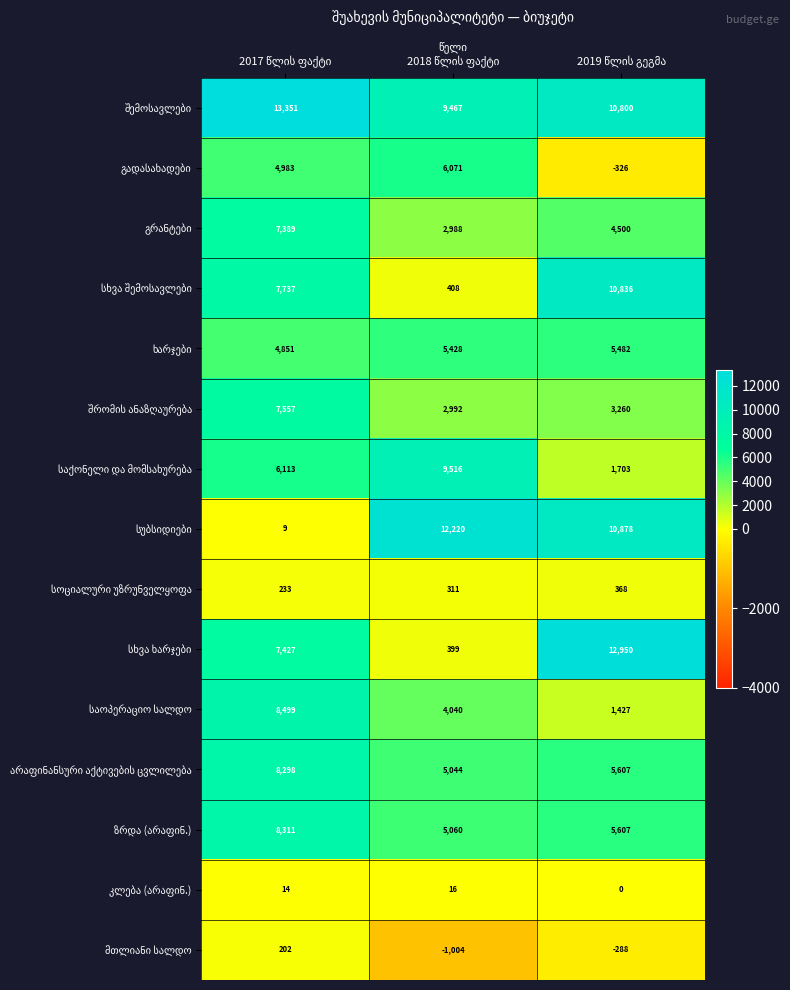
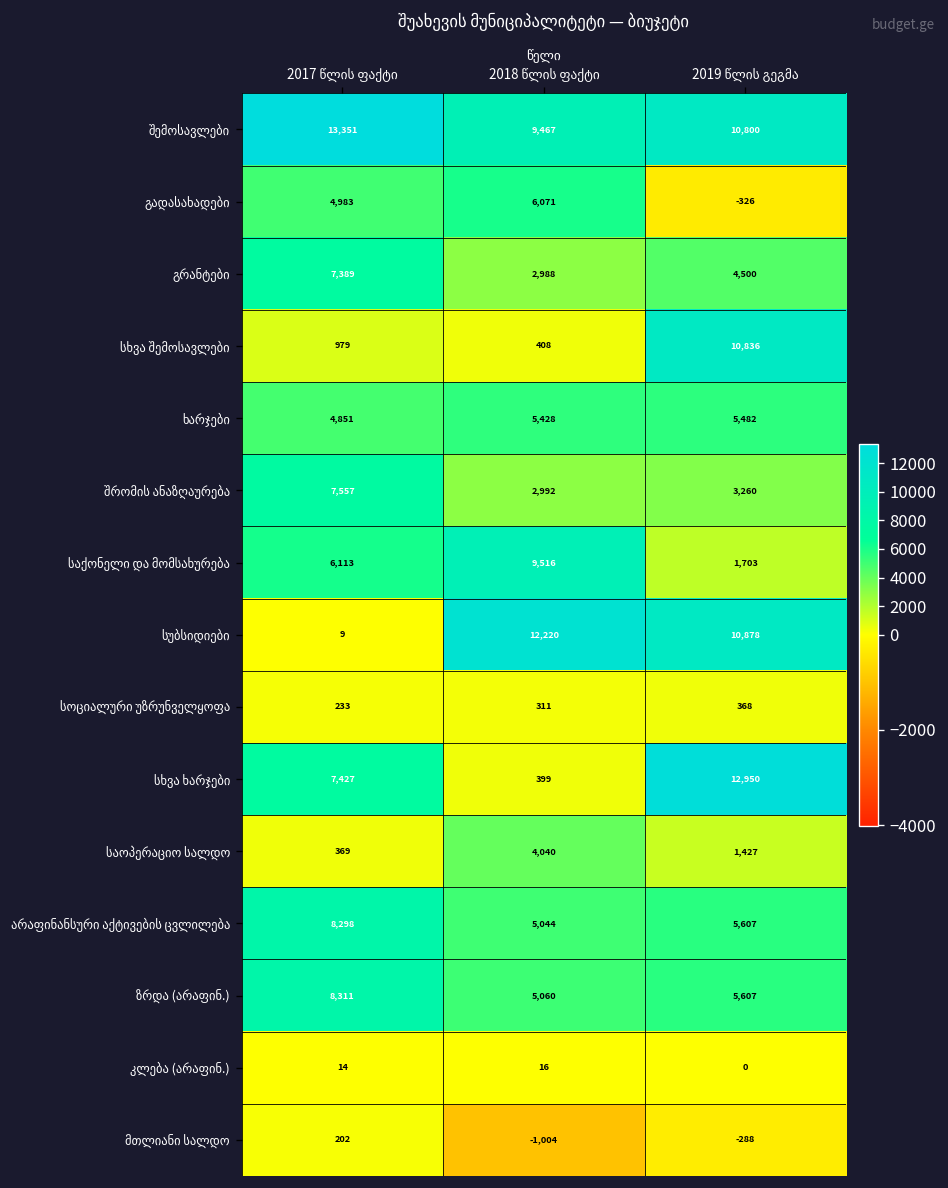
  {
    "შემოსავლები": {
      "2017 წლის ფაქტი": "13,351",
      "2018 წლის ფაქტი": "9,467",
      "2019 წლის გეგმა": "10,800"
    },
    "გადასახადები": {
      "2017 წლის ფაქტი": "4,983",
      "2018 წლის ფაქტი": "6,071",
      "2019 წლის გეგმა": "-326"
    },
    "გრანტები": {
      "2017 წლის ფაქტი": "7,389",
      "2018 წლის ფაქტი": "2,988",
      "2019 წლის გეგმა": "4,500"
    },
    "სხვა შემოსავლები": {
-     "2017 წლის ფაქტი": "7,737",
+     "2017 წლის ფაქტი": "979",
      "2018 წლის ფაქტი": "408",
      "2019 წლის გეგმა": "10,836"
    },
    "ხარჯები": {
      "2017 წლის ფაქტი": "4,851",
      "2018 წლის ფაქტი": "5,428",
      "2019 წლის გეგმა": "5,482"
    },
    "შრომის ანაზღაურება": {
      "2017 წლის ფაქტი": "7,557",
      "2018 წლის ფაქტი": "2,992",
      "2019 წლის გეგმა": "3,260"
    },
    "საქონელი და მომსახურება": {
      "2017 წლის ფაქტი": "6,113",
      "2018 წლის ფაქტი": "9,516",
      "2019 წლის გეგმა": "1,703"
    },
    "სუბსიდიები": {
      "2017 წლის ფაქტი": "9",
      "2018 წლის ფაქტი": "12,220",
      "2019 წლის გეგმა": "10,878"
    },
    "სოციალური უზრუნველყოფა": {
      "2017 წლის ფაქტი": "233",
      "2018 წლის ფაქტი": "311",
      "2019 წლის გეგმა": "368"
    },
    "სხვა ხარჯები": {
      "2017 წლის ფაქტი": "7,427",
      "2018 წლის ფაქტი": "399",
      "2019 წლის გეგმა": "12,950"
    },
    "საოპერაციო სალდო": {
-     "2017 წლის ფაქტი": "8,499",
+     "2017 წლის ფაქტი": "369",
      "2018 წლის ფაქტი": "4,040",
      "2019 წლის გეგმა": "1,427"
    },
    "არაფინანსური აქტივების ცვლილება": {
      "2017 წლის ფაქტი": "8,298",
      "2018 წლის ფაქტი": "5,044",
      "2019 წლის გეგმა": "5,607"
    },
    "ზრდა (არაფინ.)": {
      "2017 წლის ფაქტი": "8,311",
      "2018 წლის ფაქტი": "5,060",
      "2019 წლის გეგმა": "5,607"
    },
    "კლება (არაფინ.)": {
      "2017 წლის ფაქტი": "14",
      "2018 წლის ფაქტი": "16",
      "2019 წლის გეგმა": "0"
    },
    "მთლიანი სალდო": {
      "2017 წლის ფაქტი": "202",
      "2018 წლის ფაქტი": "-1,004",
      "2019 წლის გეგმა": "-288"
    }
  }
